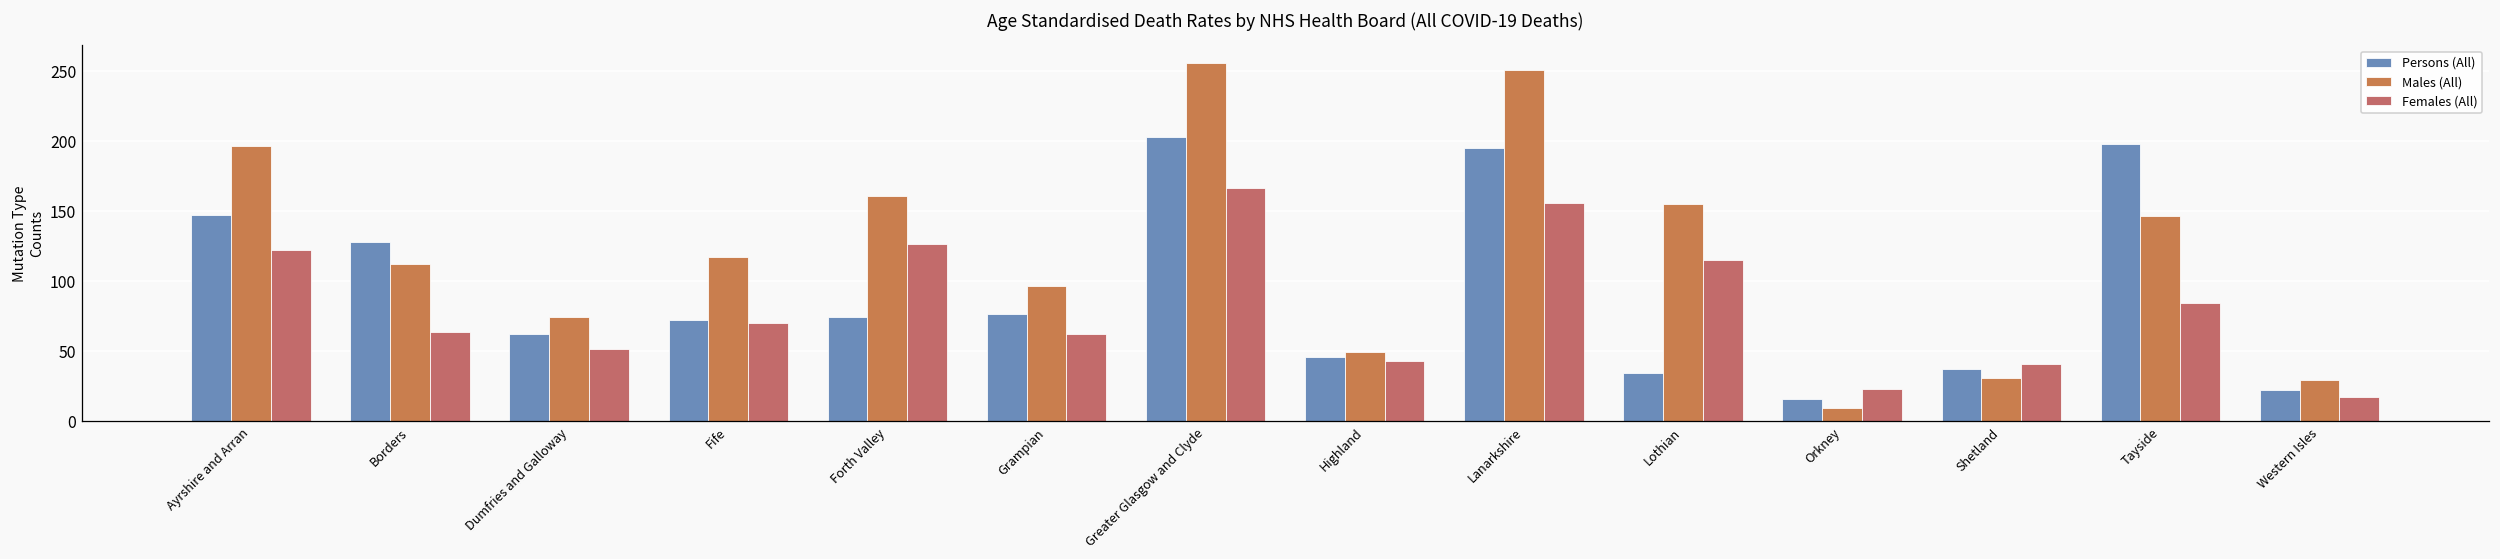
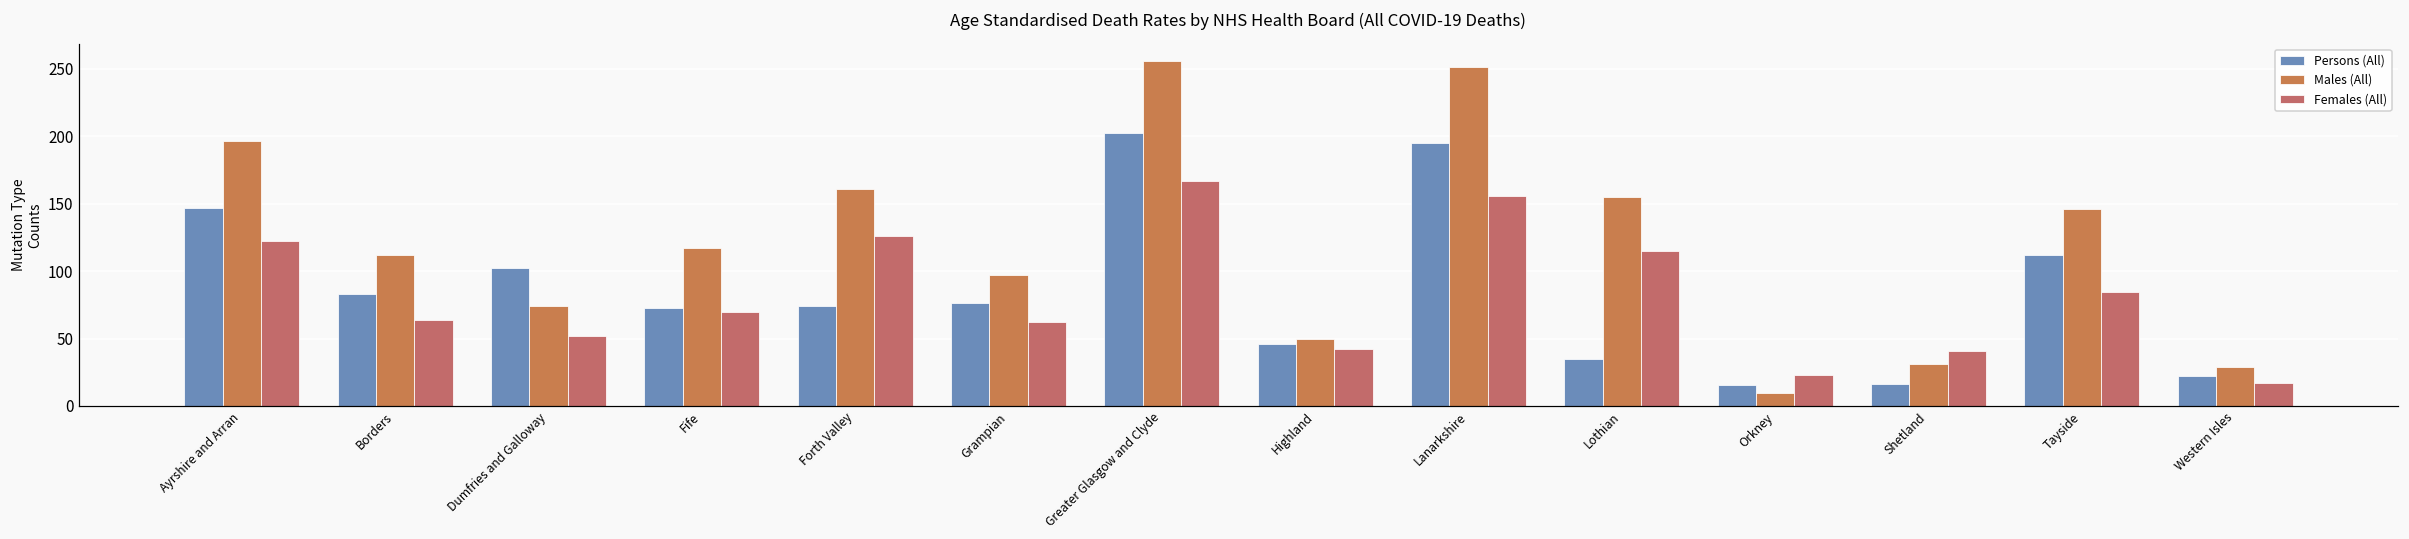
  {
    "Persons (All)": {
      "Ayrshire and Arran": 147,
-     "Borders": 128,
-     "Dumfries and Galloway": 62,
+     "Borders": 83,
+     "Dumfries and Galloway": 102,
      "Fife": 72,
      "Forth Valley": 75,
      "Grampian": 77,
      "Greater Glasgow and Clyde": 203,
      "Highland": 46,
      "Lanarkshire": 195,
      "Lothian": 35,
      "Orkney": 16,
-     "Shetland": 37,
-     "Tayside": 198,
+     "Shetland": 16,
+     "Tayside": 112,
      "Western Isles": 22
    }
  }
